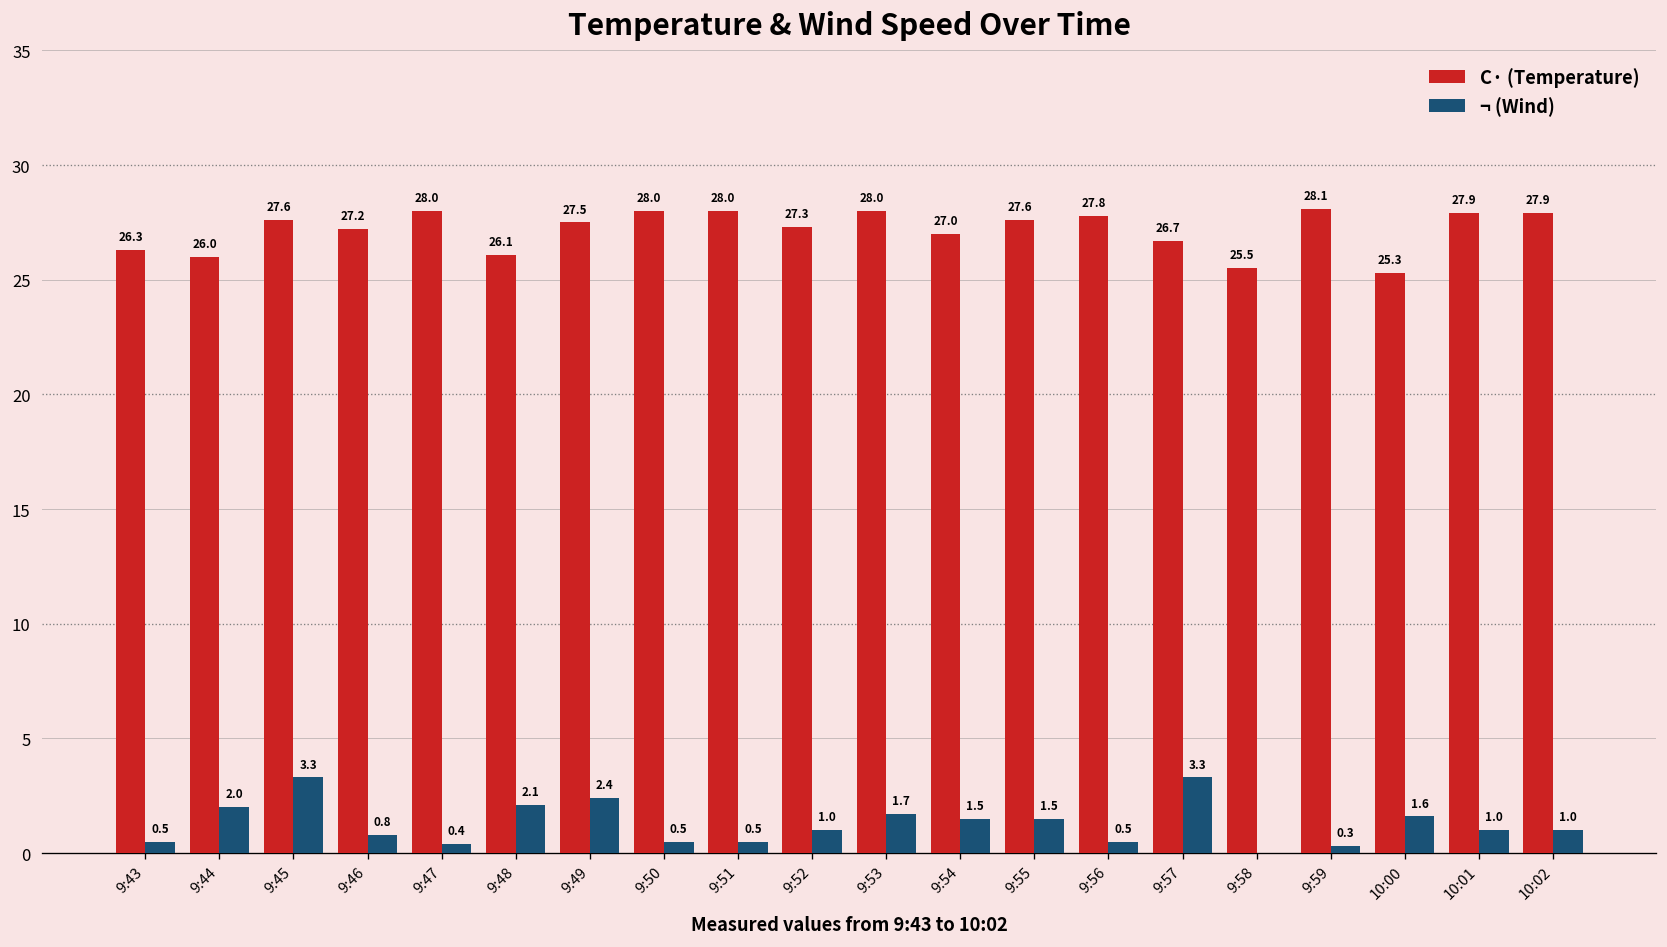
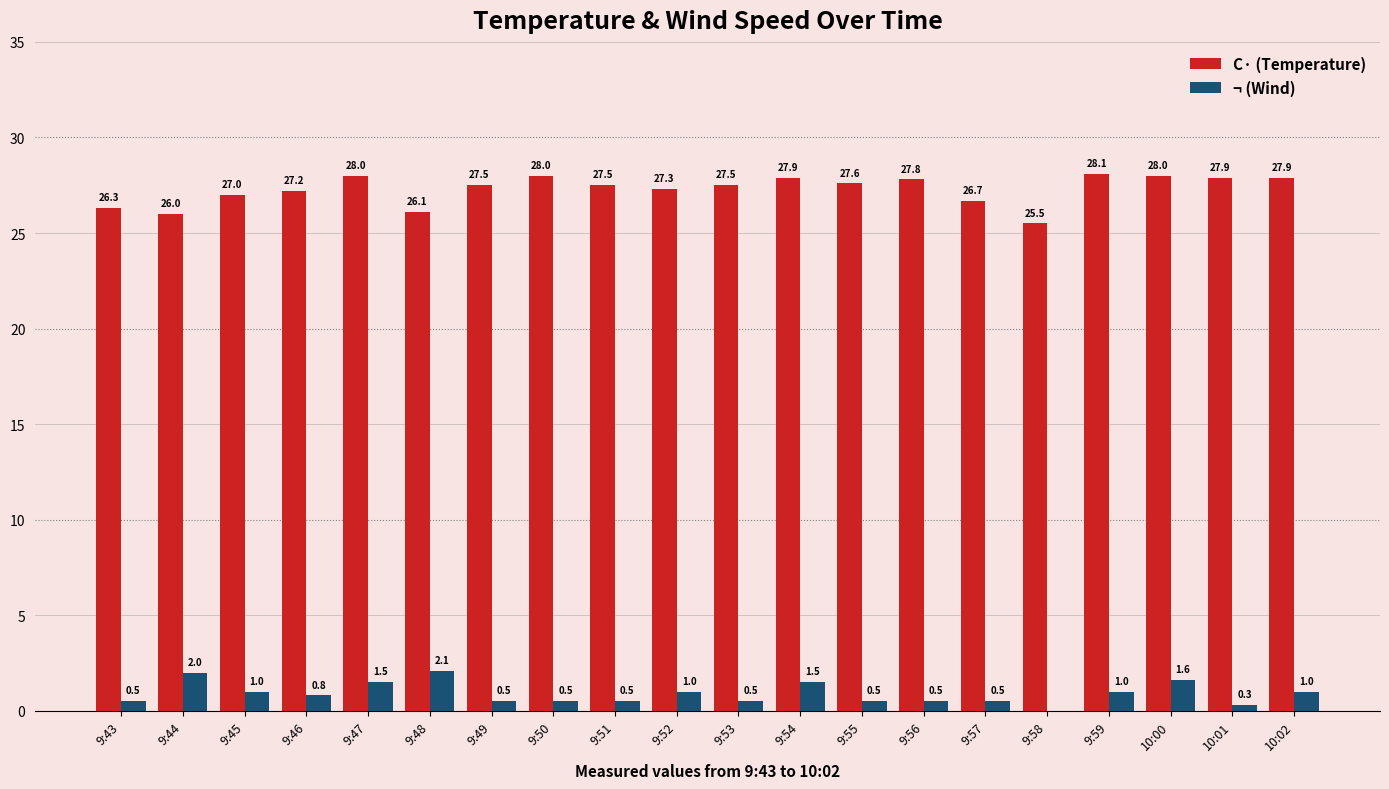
  {
    "C· (Temperature)": {
      "9:43": 26.3,
      "9:44": 26.0,
-     "9:45": 27.6,
+     "9:45": 27.0,
      "9:46": 27.2,
      "9:47": 28.0,
      "9:48": 26.1,
      "9:49": 27.5,
      "9:50": 28.0,
-     "9:51": 28.0,
+     "9:51": 27.5,
      "9:52": 27.3,
-     "9:53": 28.0,
-     "9:54": 27.0,
+     "9:53": 27.5,
+     "9:54": 27.9,
      "9:55": 27.6,
      "9:56": 27.8,
      "9:57": 26.7,
      "9:58": 25.5,
      "9:59": 28.1,
-     "10:00": 25.3,
+     "10:00": 28.0,
      "10:01": 27.9,
      "10:02": 27.9
    },
    "¬ (Wind)": {
      "9:43": 0.5,
      "9:44": 2.0,
-     "9:45": 3.3,
+     "9:45": 1.0,
      "9:46": 0.8,
-     "9:47": 0.4,
+     "9:47": 1.5,
      "9:48": 2.1,
-     "9:49": 2.4,
+     "9:49": 0.5,
      "9:50": 0.5,
      "9:51": 0.5,
      "9:52": 1.0,
-     "9:53": 1.7,
+     "9:53": 0.5,
      "9:54": 1.5,
-     "9:55": 1.5,
+     "9:55": 0.5,
      "9:56": 0.5,
-     "9:57": 3.3,
-     "9:59": 0.3,
+     "9:57": 0.5,
+     "9:59": 1.0,
      "10:00": 1.6,
-     "10:01": 1.0,
+     "10:01": 0.3,
      "10:02": 1.0
    }
  }
